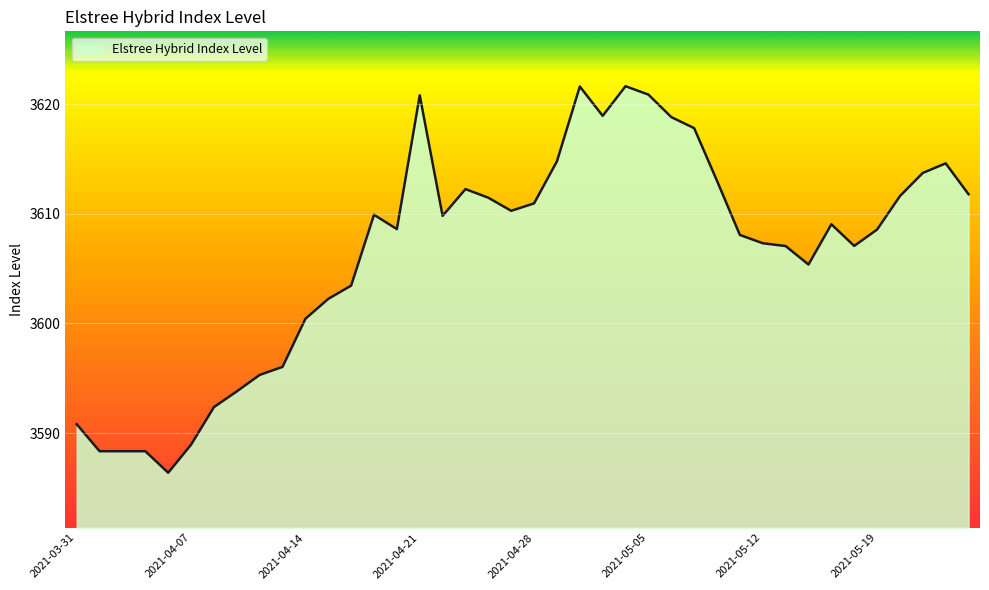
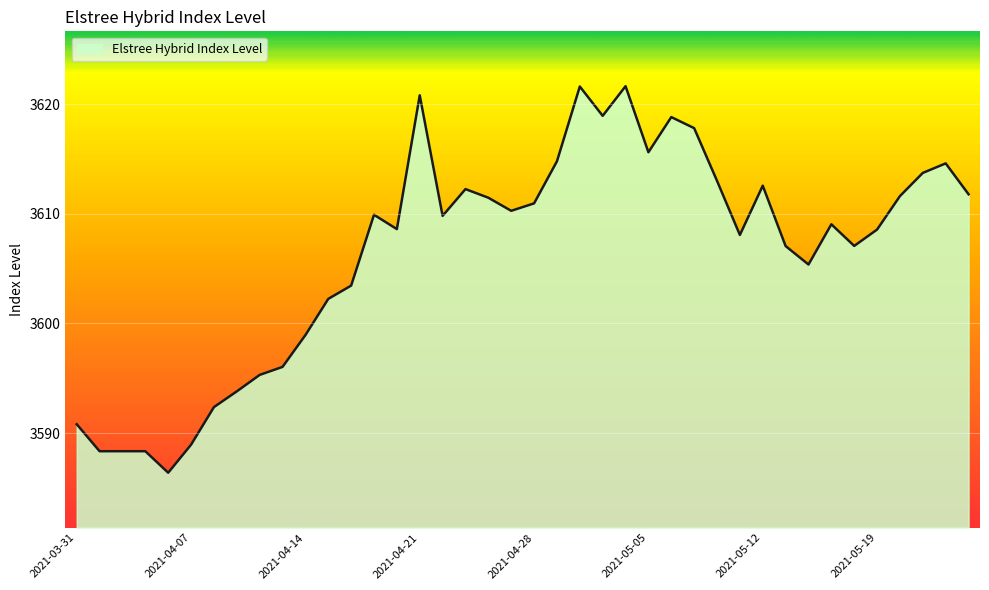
  {
    "2021-03-31": 3590.8,
    "2021-04-07": 3589.0,
-   "2021-04-14": 3600.4,
+   "2021-04-14": 3598.9,
    "2021-04-21": 3620.8,
    "2021-04-28": 3610.9,
-   "2021-05-05": 3620.9,
-   "2021-05-12": 3607.3,
+   "2021-05-05": 3615.6,
+   "2021-05-12": 3612.6,
    "2021-05-19": 3608.6
  }
